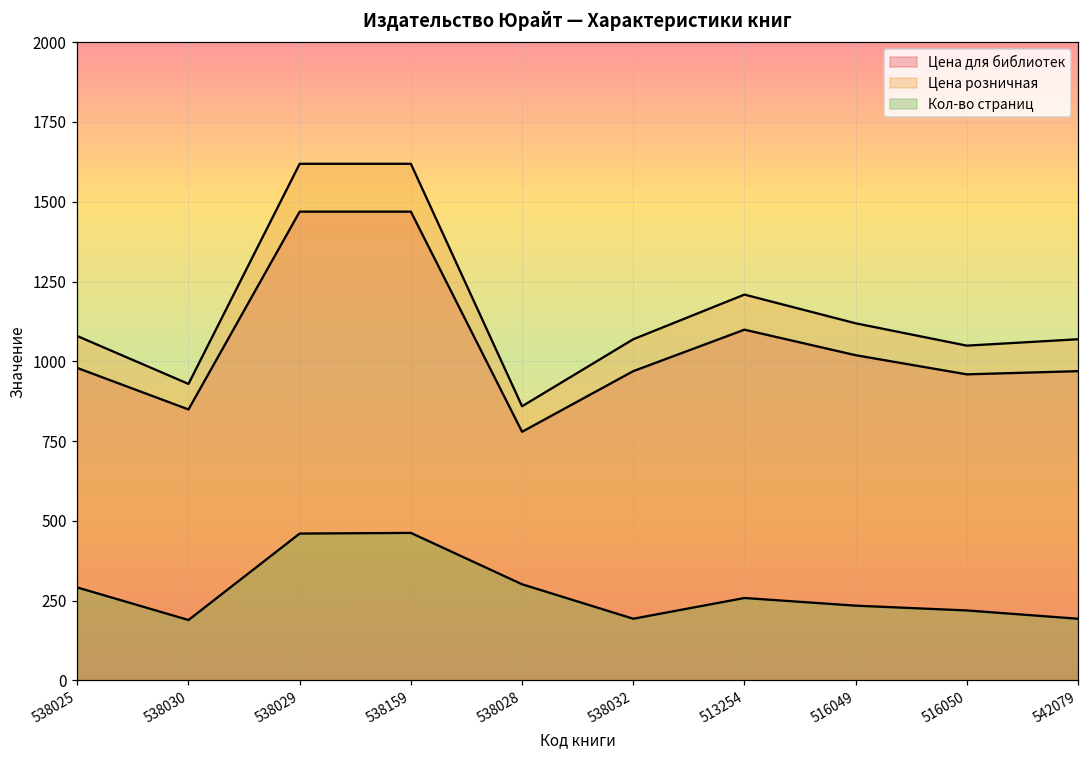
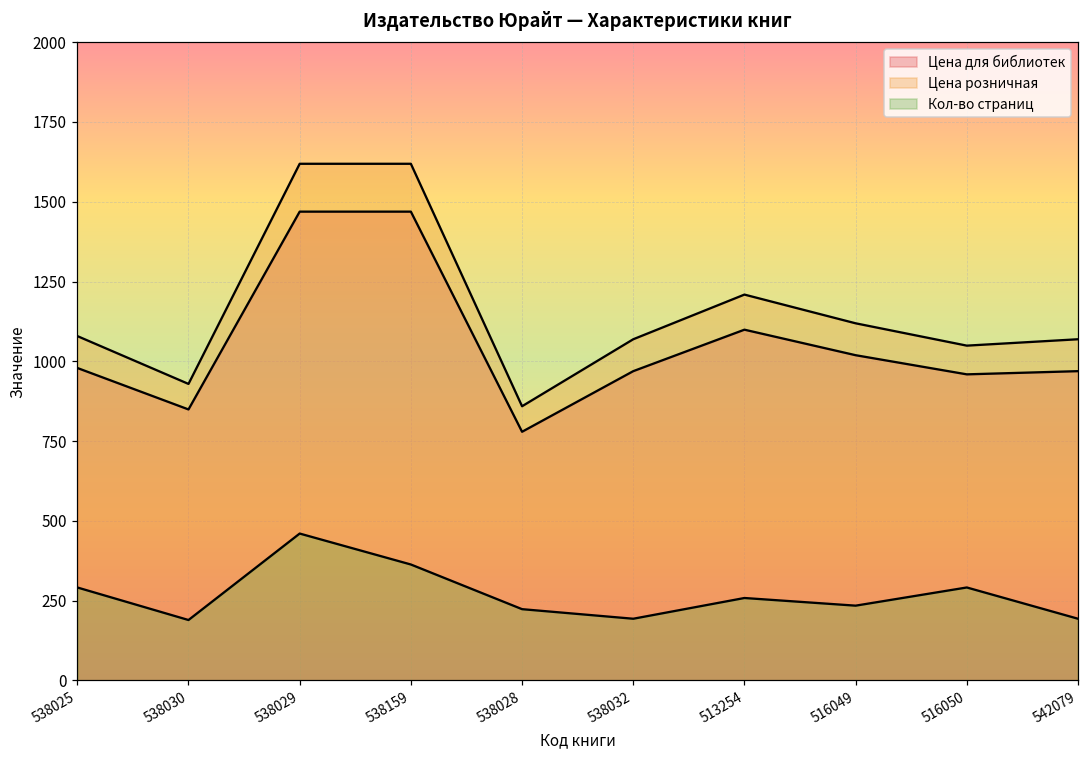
  {
    "Кол-во страниц": {
      "538025": 290,
      "538030": 190,
      "538029": 460,
-     "538159": 460,
-     "538028": 300,
+     "538159": 360,
+     "538028": 220,
      "538032": 190,
      "513254": 260,
      "516049": 230,
-     "516050": 220,
+     "516050": 290,
      "542079": 190
    }
  }
